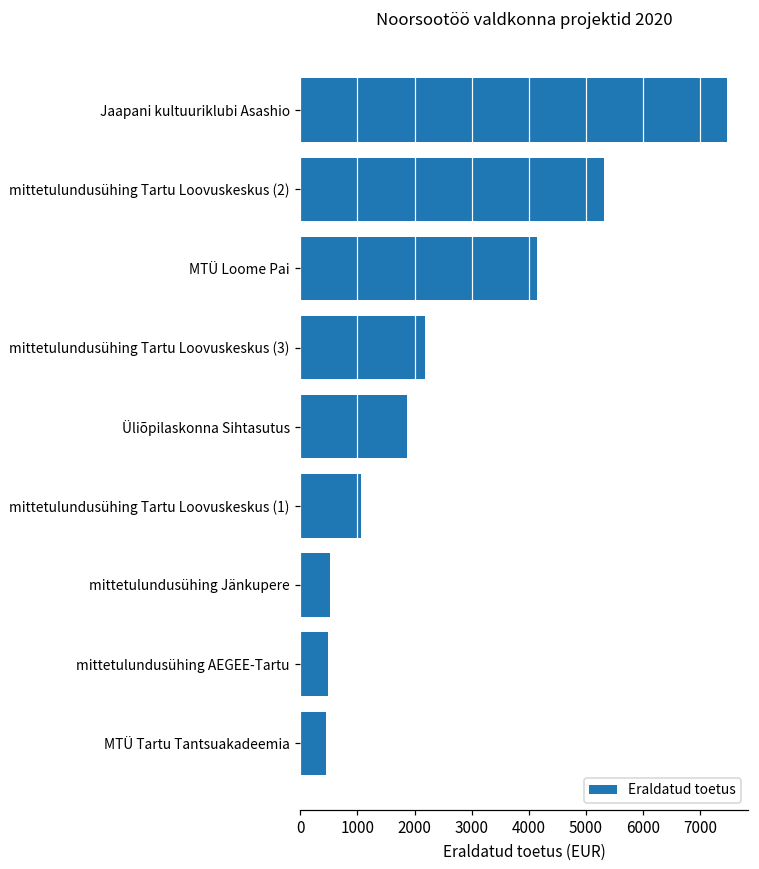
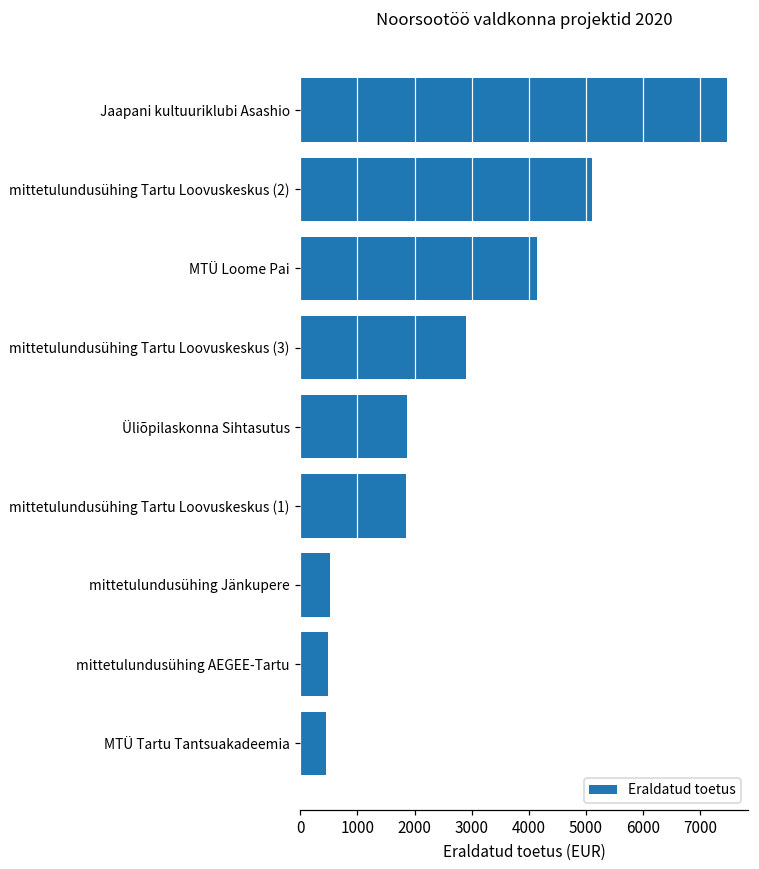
  {
    "Jaapani kultuuriklubi Asashio": 7500,
-   "mittetulundusühing Tartu Loovuskeskus (2)": 5300,
+   "mittetulundusühing Tartu Loovuskeskus (2)": 5100,
    "MTÜ Loome Pai": 4200,
-   "mittetulundusühing Tartu Loovuskeskus (3)": 2200,
+   "mittetulundusühing Tartu Loovuskeskus (3)": 2900,
    "Üliõpilaskonna Sihtasutus": 1900,
-   "mittetulundusühing Tartu Loovuskeskus (1)": 1100,
+   "mittetulundusühing Tartu Loovuskeskus (1)": 1900,
    "mittetulundusühing Jänkupere": 500,
    "mittetulundusühing AEGEE-Tartu": 500,
    "MTÜ Tartu Tantsuakadeemia": 500
  }
